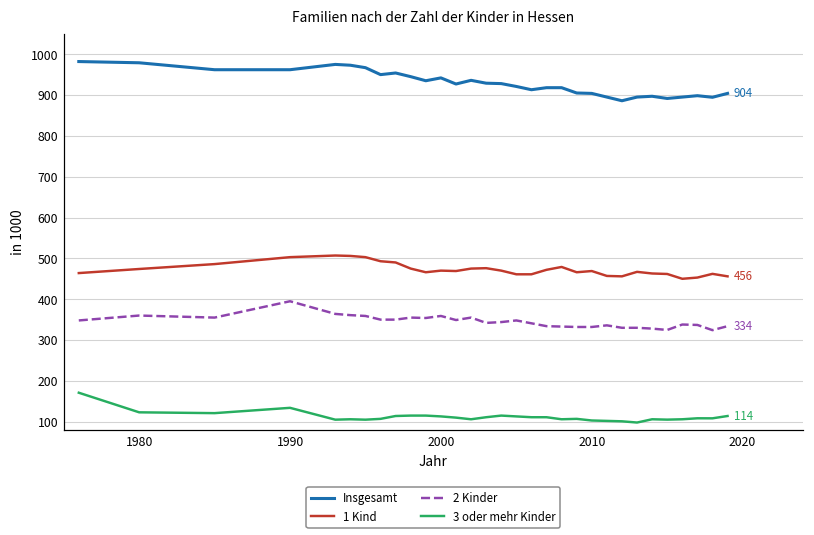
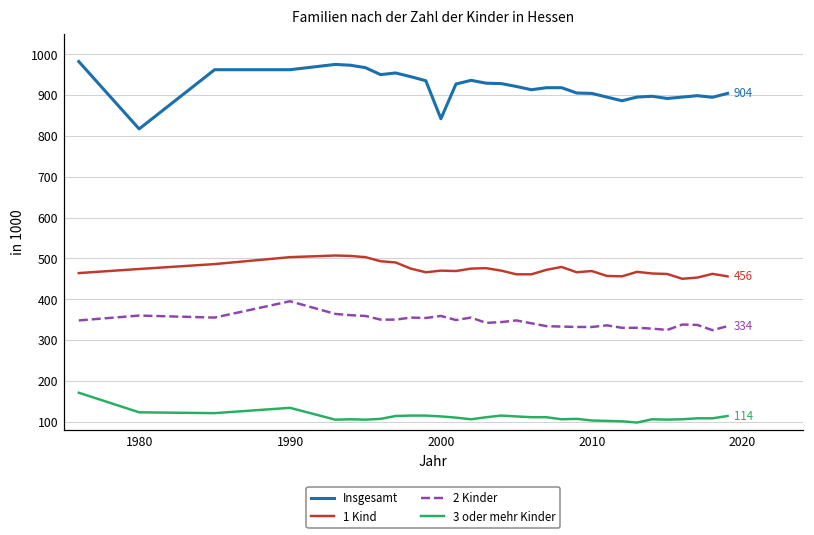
  {
    "Insgesamt": {
-     "1980": 980,
+     "1980": 820,
      "1990": 960,
-     "2000": 940,
+     "2000": 840,
      "2010": 900
    },
    "1 Kind": {
      "1980": 470,
      "1990": 500,
      "2000": 470,
      "2010": 470
    },
    "2 Kinder": {
      "1980": 360,
      "1990": 400,
      "2000": 360,
      "2010": 330
    },
    "3 oder mehr Kinder": {
      "1980": 120,
      "1990": 130,
      "2000": 110,
      "2010": 100
    }
  }
